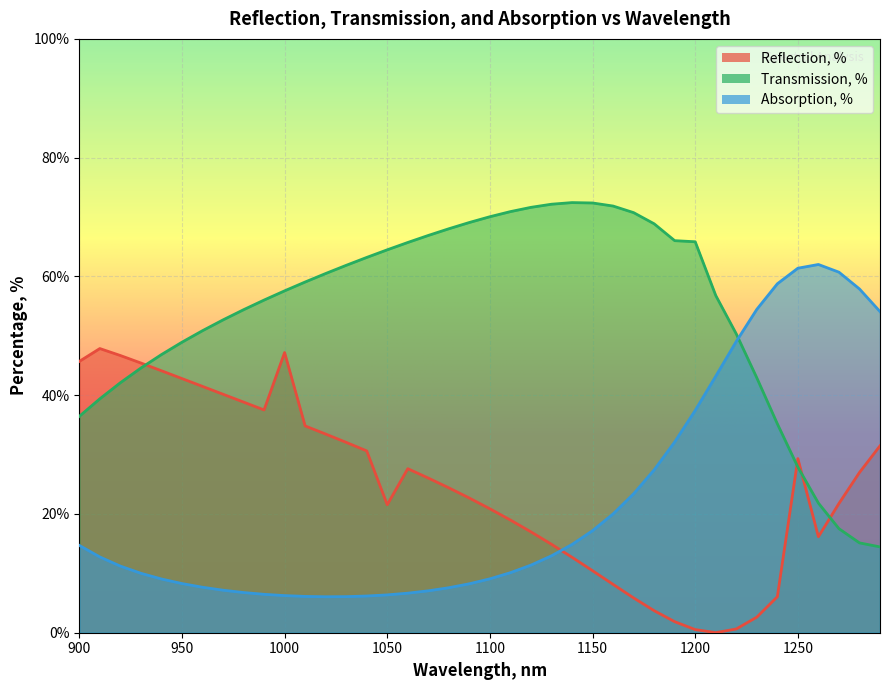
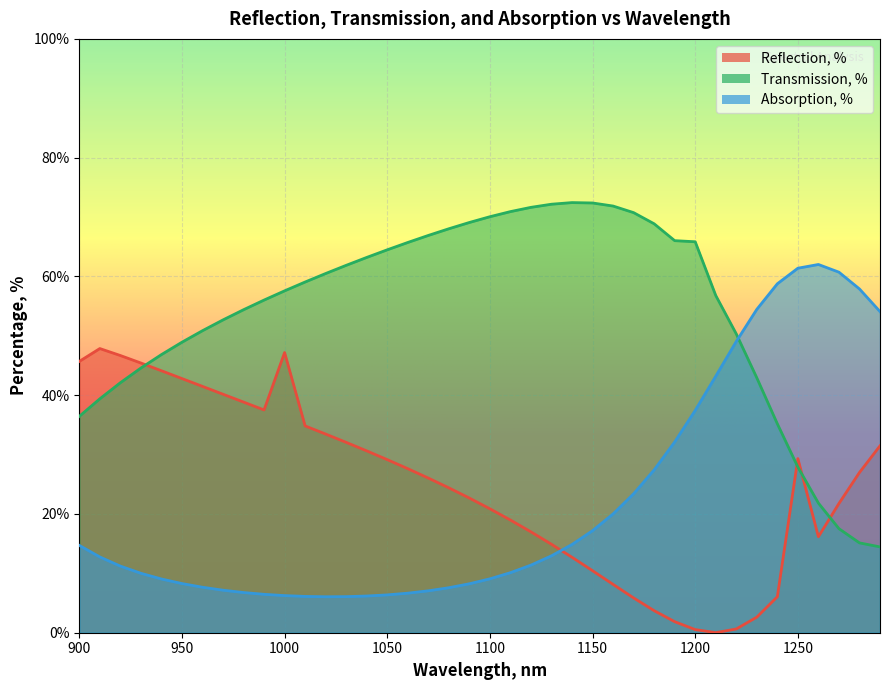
  {
    "Reflection, %": {
      "900": "46%",
      "950": "43%",
      "1000": "47%",
-     "1050": "22%",
+     "1050": "29%",
      "1100": "21%",
      "1150": "10%",
      "1200": "1%",
      "1250": "29%"
    },
    "Transmission, %": {
      "900": "36%",
      "950": "49%",
      "1000": "58%",
      "1050": "64%",
      "1100": "70%",
      "1150": "72%",
      "1200": "66%",
      "1250": "28%"
    },
    "Absorption, %": {
      "900": "15%",
      "950": "8%",
      "1000": "6%",
      "1050": "6%",
      "1100": "9%",
      "1150": "17%",
      "1200": "37%",
      "1250": "61%"
    }
  }
